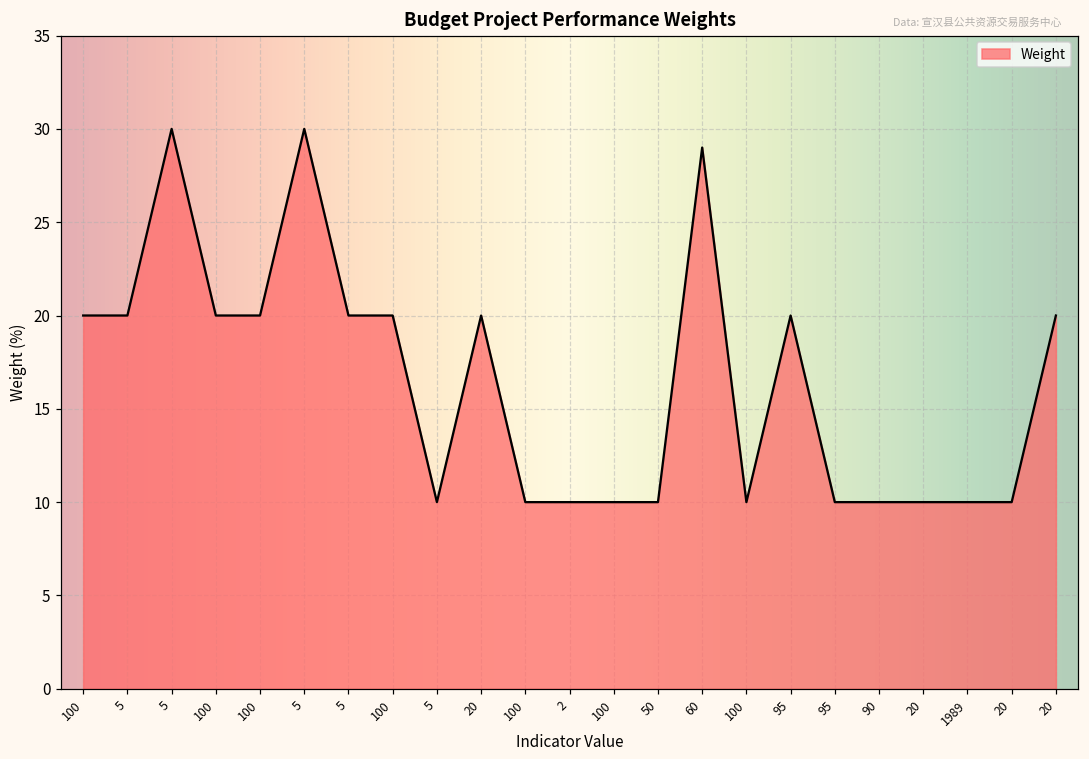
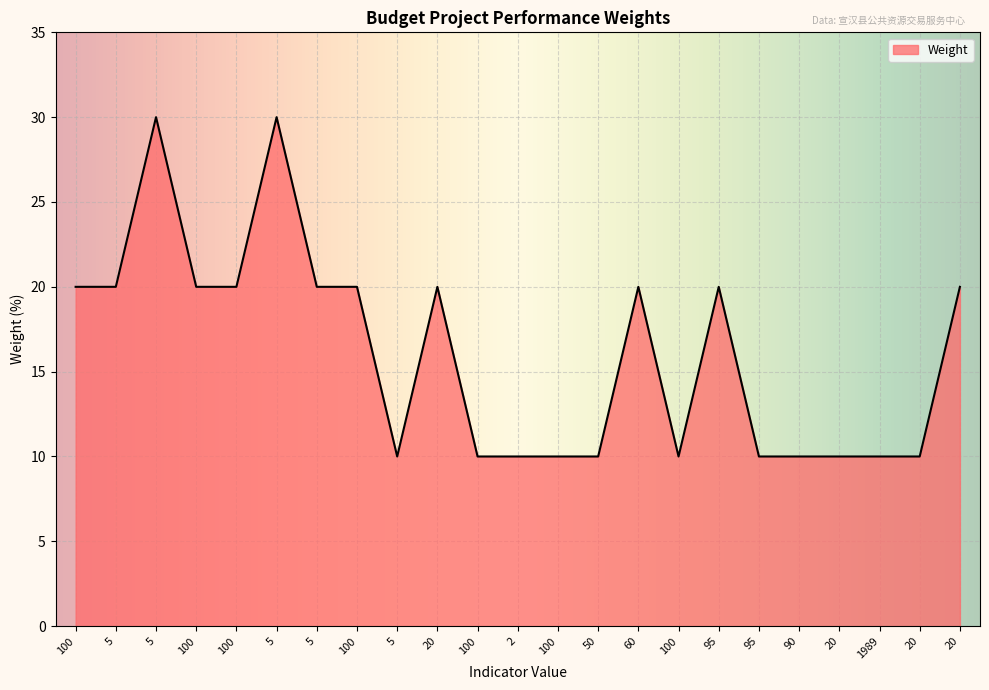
  {
    "2": 10,
    "50": 10,
-   "60": 29,
+   "60": 20,
    "90": 10,
    "1989": 10
  }
